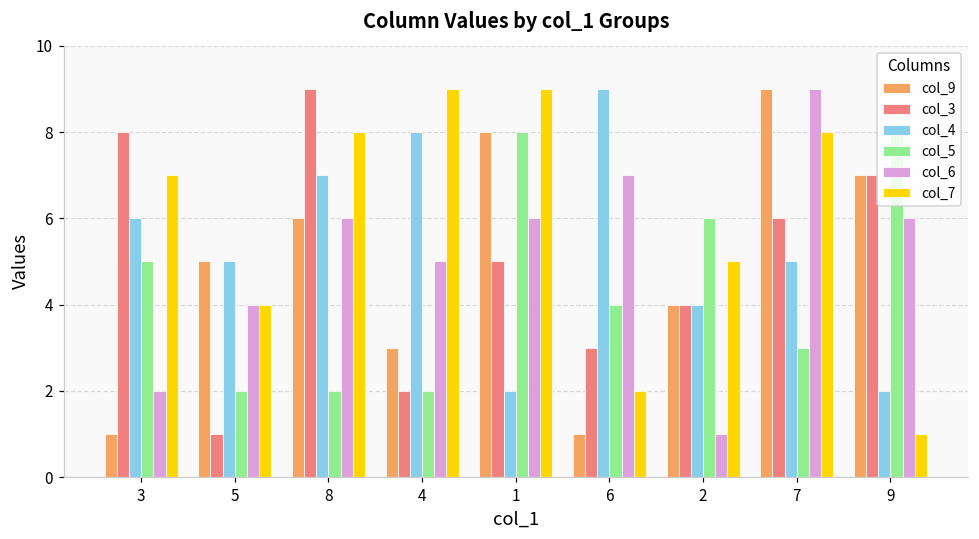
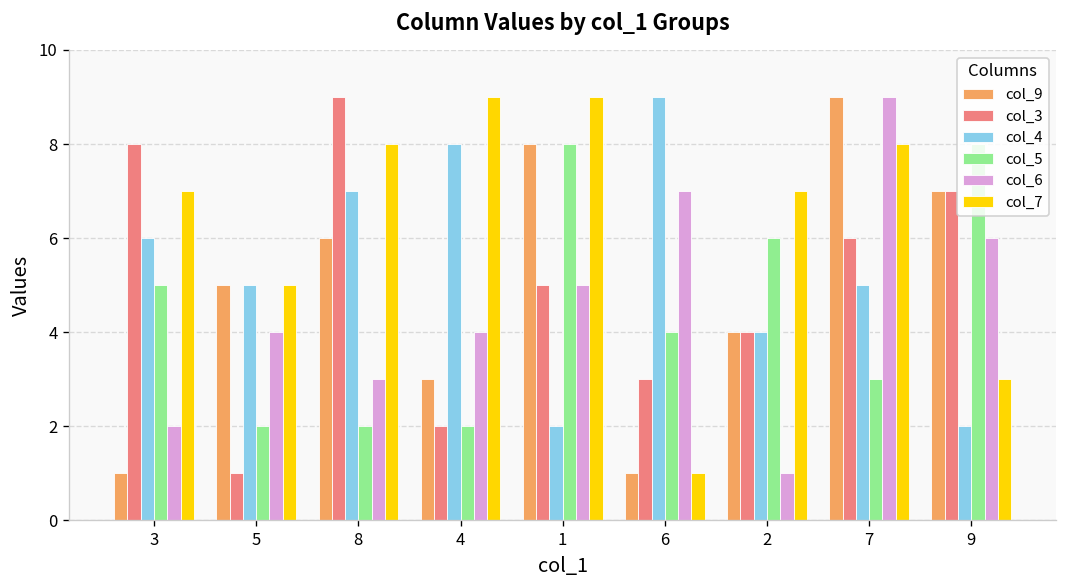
  {
    "col_4": {
      "3": 6,
      "5": 5,
      "8": 7,
      "4": 8,
      "1": 2,
      "6": 9,
      "2": 4,
      "7": 5,
      "9": 2
    },
    "col_5": {
      "3": 5,
      "5": 2,
      "8": 2,
      "4": 2,
      "1": 8,
      "6": 4,
      "2": 6,
      "7": 3
    },
    "col_6": {
      "3": 2,
      "5": 4,
-     "8": 6,
-     "4": 5,
-     "1": 6,
+     "8": 3,
+     "4": 4,
+     "1": 5,
      "6": 7,
      "2": 1,
      "7": 9,
      "9": 6
    },
    "col_7": {
      "3": 7,
-     "5": 4,
+     "5": 5,
      "8": 8,
      "4": 9,
      "1": 9,
-     "6": 2,
-     "2": 5,
+     "6": 1,
+     "2": 7,
      "7": 8,
-     "9": 1
+     "9": 3
    }
  }
